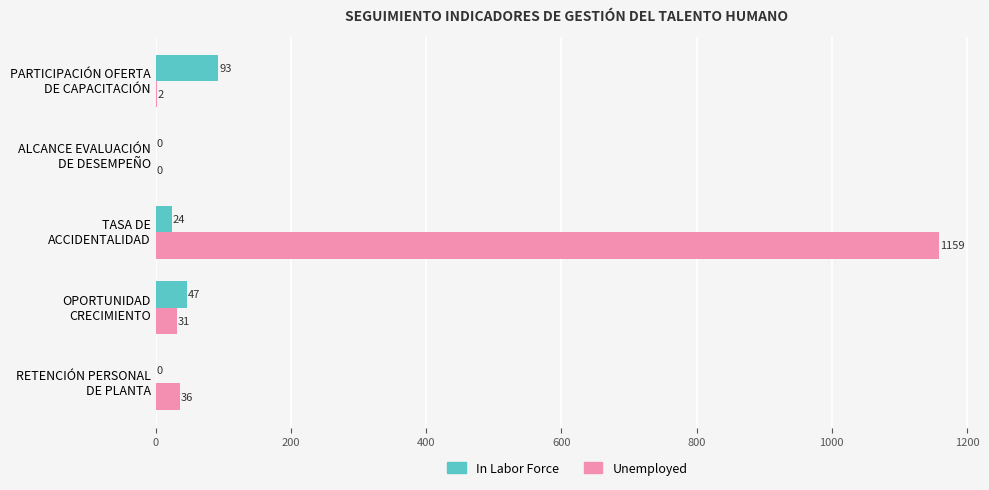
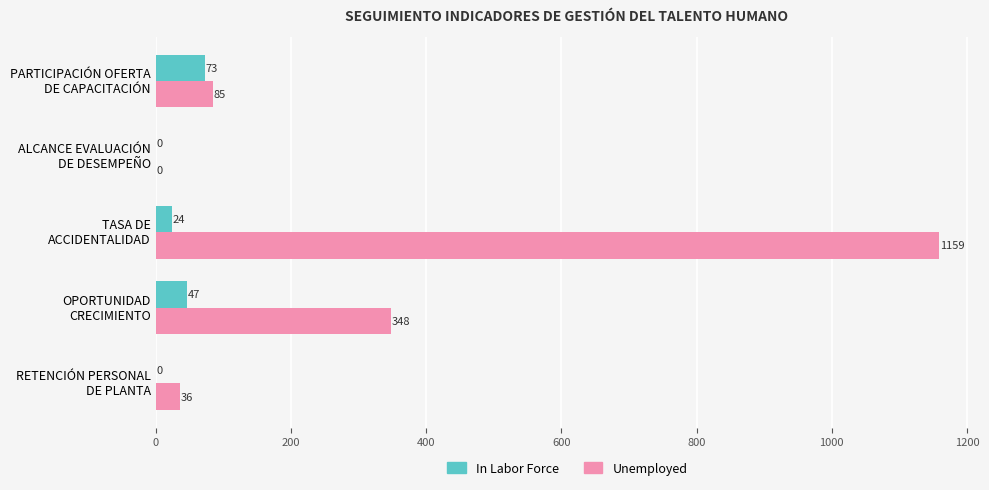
  {
    "In Labor Force": {
-     "PARTICIPACIÓN OFERTA DE CAPACITACIÓN": 93,
+     "PARTICIPACIÓN OFERTA DE CAPACITACIÓN": 73,
      "ALCANCE EVALUACIÓN DE DESEMPEÑO": 0,
      "TASA DE ACCIDENTALIDAD": 24,
      "OPORTUNIDAD CRECIMIENTO": 47,
      "RETENCIÓN PERSONAL DE PLANTA": 0
    },
    "Unemployed": {
-     "PARTICIPACIÓN OFERTA DE CAPACITACIÓN": 2,
+     "PARTICIPACIÓN OFERTA DE CAPACITACIÓN": 85,
      "ALCANCE EVALUACIÓN DE DESEMPEÑO": 0,
      "TASA DE ACCIDENTALIDAD": 1159,
-     "OPORTUNIDAD CRECIMIENTO": 31,
+     "OPORTUNIDAD CRECIMIENTO": 348,
      "RETENCIÓN PERSONAL DE PLANTA": 36
    }
  }
